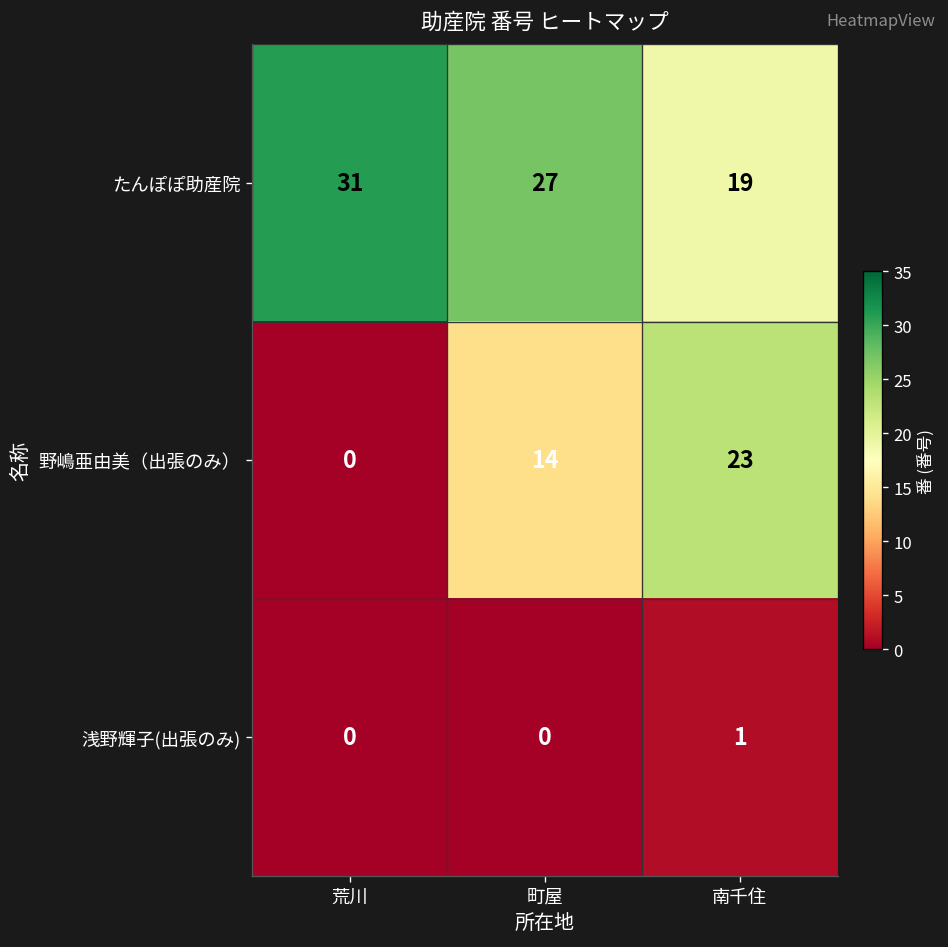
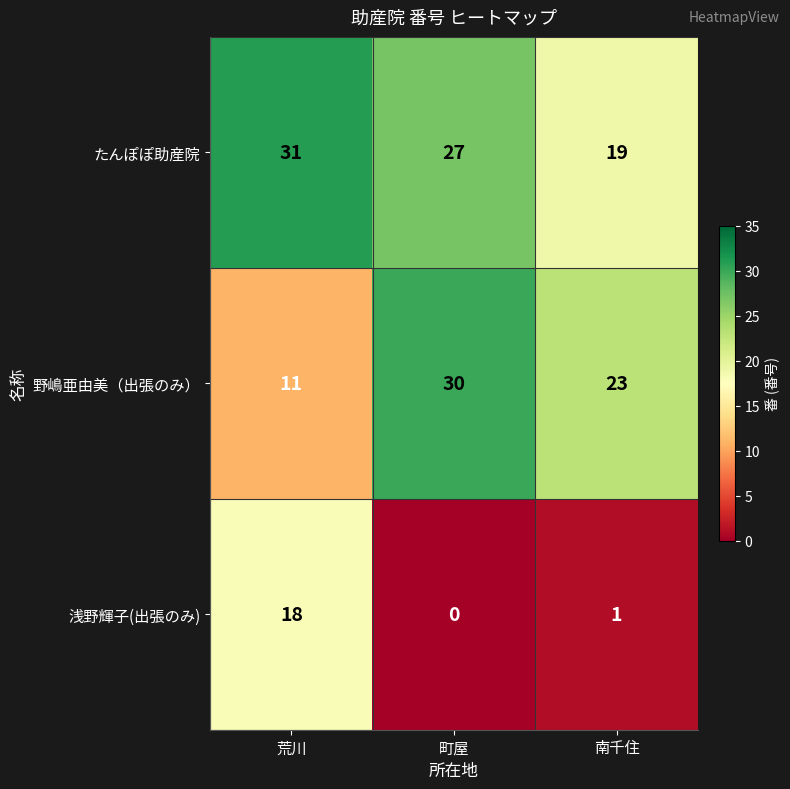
  {
    "たんぽぽ助産院": {
      "荒川": 31,
      "町屋": 27,
      "南千住": 19
    },
    "野嶋亜由美（出張のみ）": {
-     "荒川": 0,
-     "町屋": 14,
+     "荒川": 11,
+     "町屋": 30,
      "南千住": 23
    },
    "浅野輝子(出張のみ)": {
-     "荒川": 0,
+     "荒川": 18,
      "町屋": 0,
      "南千住": 1
    }
  }
